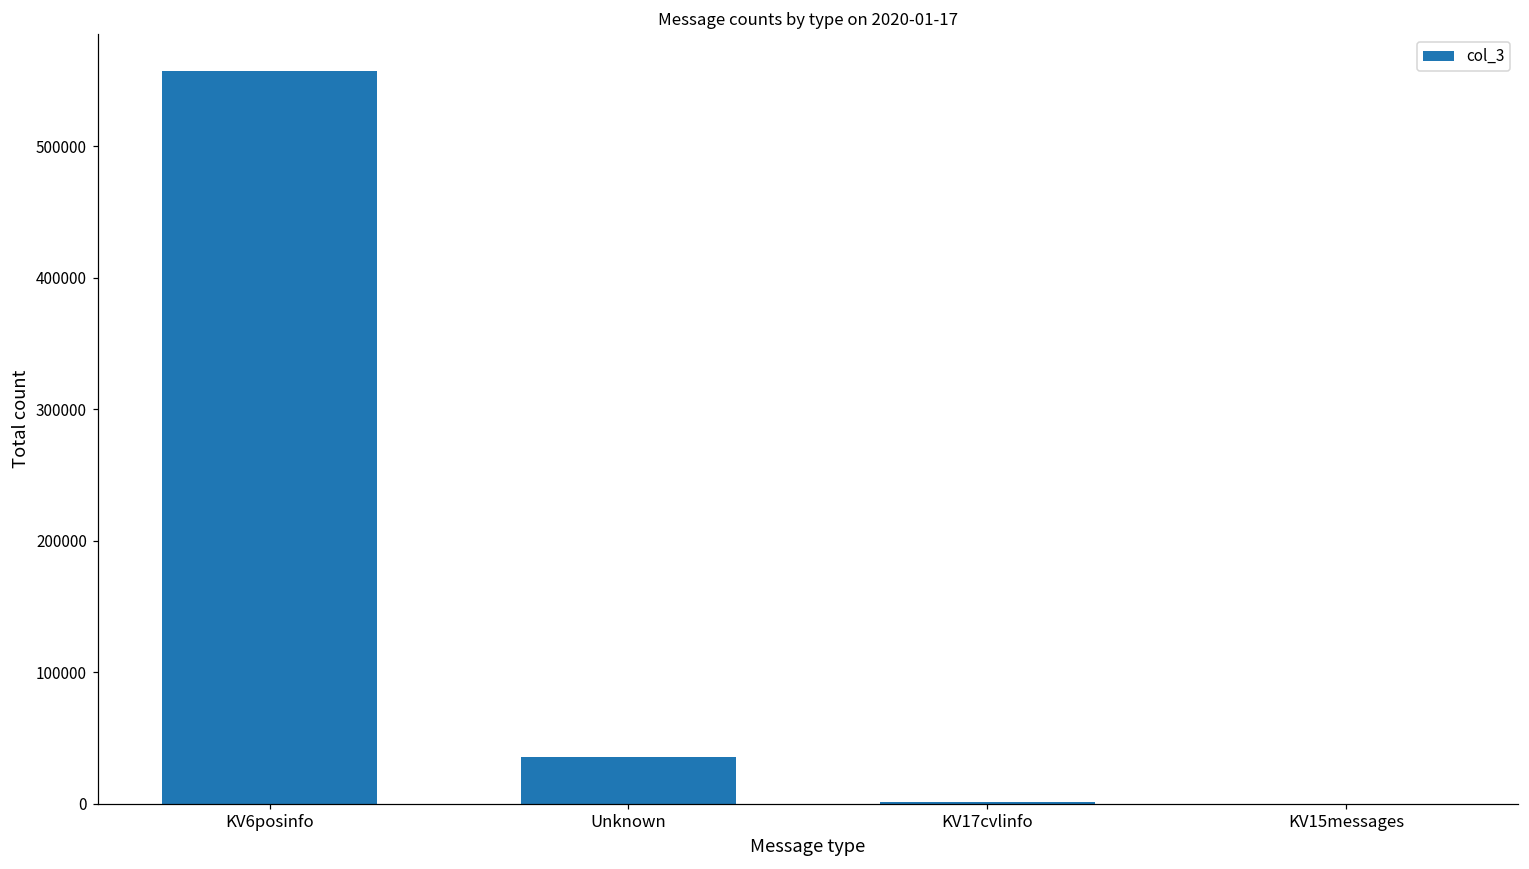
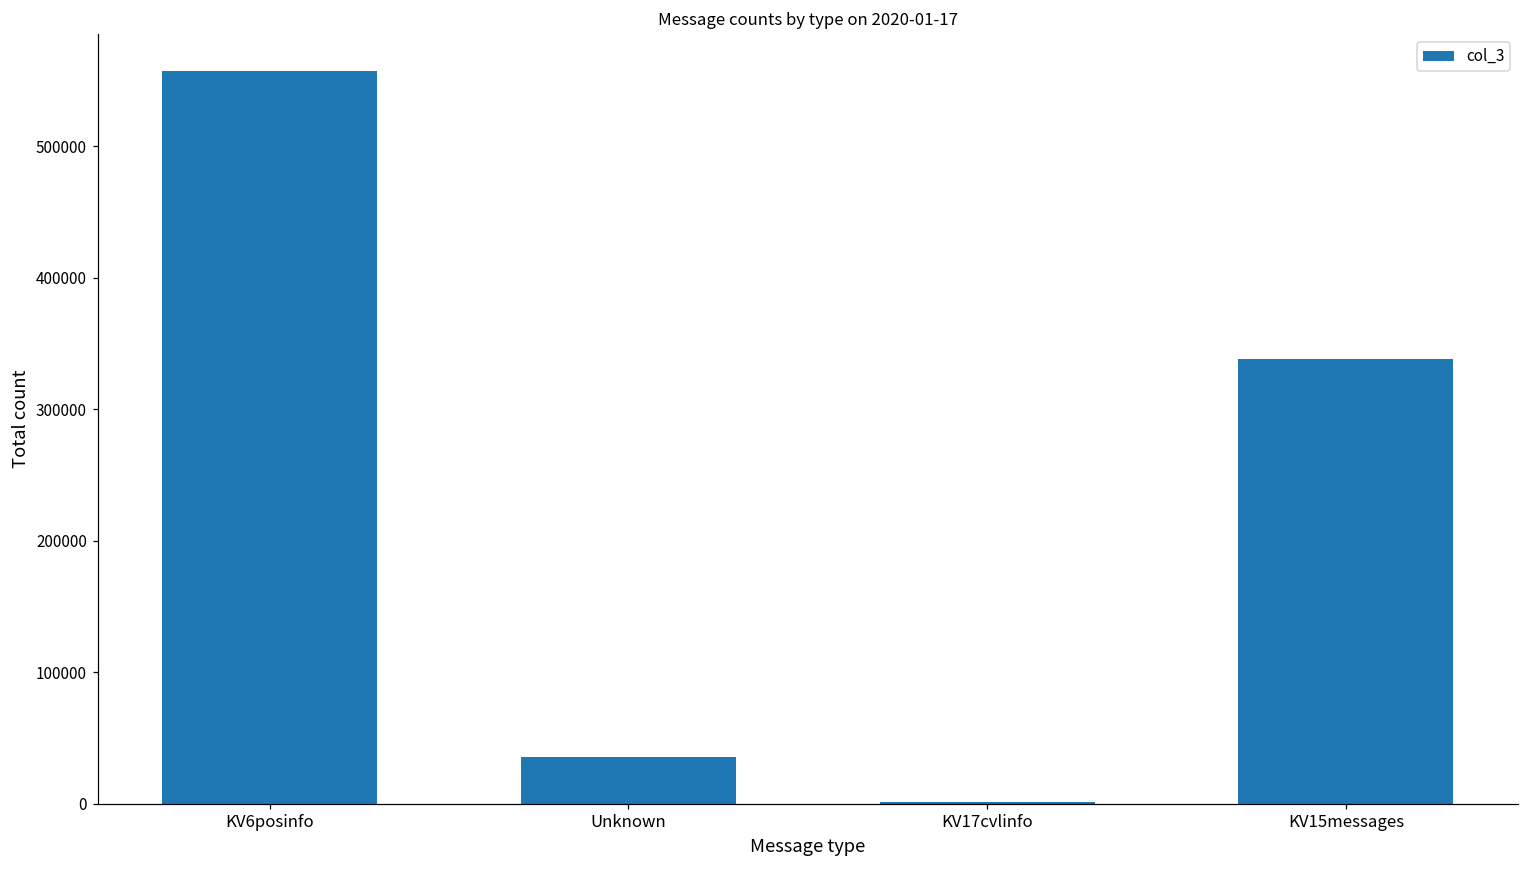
  {
    "KV6posinfo": 557000,
    "Unknown": 36000,
-   "KV15messages": 0
+   "KV15messages": 338000
  }
